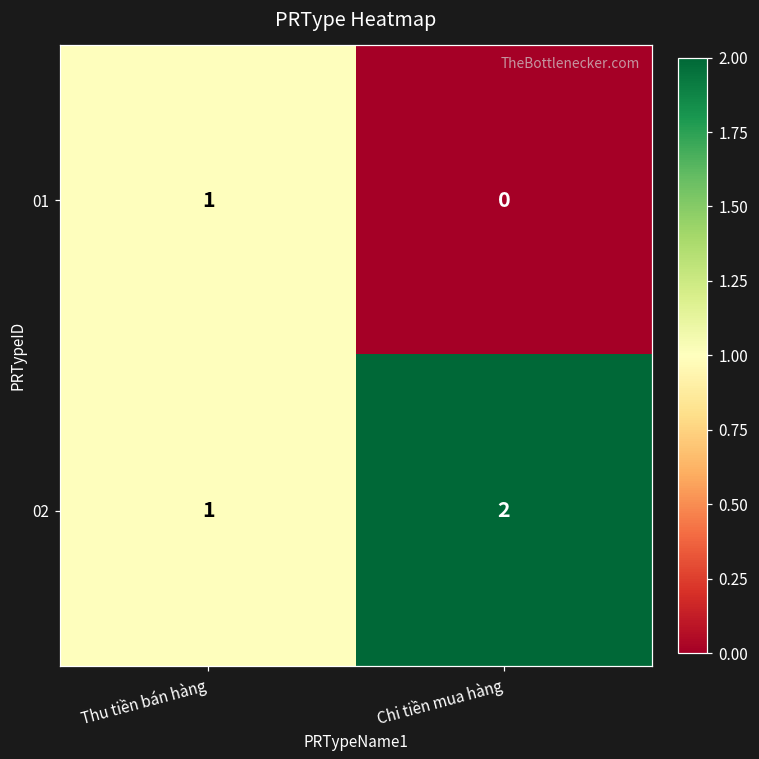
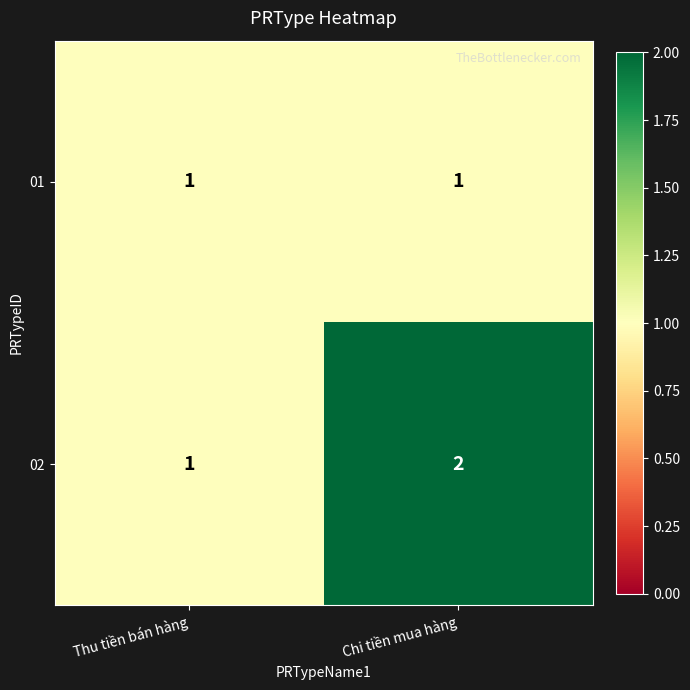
  {
    "01": {
      "Thu tiền bán hàng": 1,
-     "Chi tiền mua hàng": 0
+     "Chi tiền mua hàng": 1
    },
    "02": {
      "Thu tiền bán hàng": 1,
      "Chi tiền mua hàng": 2
    }
  }
